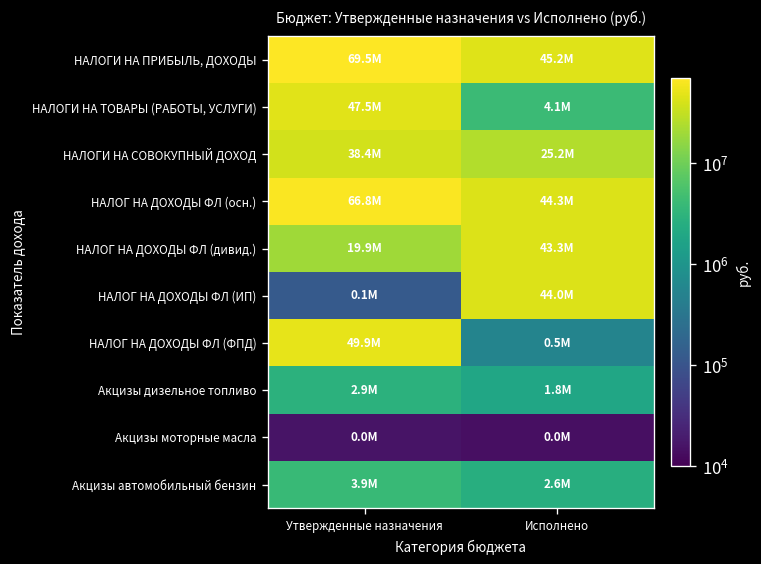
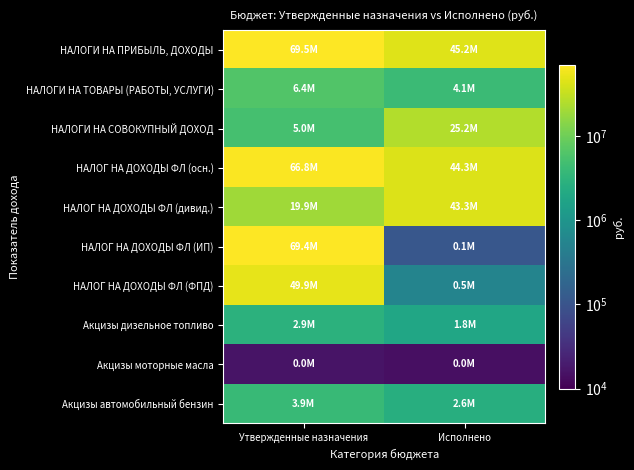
  {
    "НАЛОГИ НА ПРИБЫЛЬ, ДОХОДЫ": {
      "Утвержденные назначения": "69.5M",
      "Исполнено": "45.2M"
    },
    "НАЛОГИ НА ТОВАРЫ (РАБОТЫ, УСЛУГИ)": {
-     "Утвержденные назначения": "47.5M",
+     "Утвержденные назначения": "6.4M",
      "Исполнено": "4.1M"
    },
    "НАЛОГИ НА СОВОКУПНЫЙ ДОХОД": {
-     "Утвержденные назначения": "38.4M",
+     "Утвержденные назначения": "5.0M",
      "Исполнено": "25.2M"
    },
    "НАЛОГ НА ДОХОДЫ ФЛ (осн.)": {
      "Утвержденные назначения": "66.8M",
      "Исполнено": "44.3M"
    },
    "НАЛОГ НА ДОХОДЫ ФЛ (дивид.)": {
      "Утвержденные назначения": "19.9M",
      "Исполнено": "43.3M"
    },
    "НАЛОГ НА ДОХОДЫ ФЛ (ИП)": {
-     "Утвержденные назначения": "0.1M",
-     "Исполнено": "44.0M"
+     "Утвержденные назначения": "69.4M",
+     "Исполнено": "0.1M"
    },
    "НАЛОГ НА ДОХОДЫ ФЛ (ФПД)": {
      "Утвержденные назначения": "49.9M",
      "Исполнено": "0.5M"
    },
    "Акцизы дизельное топливо": {
      "Утвержденные назначения": "2.9M",
      "Исполнено": "1.8M"
    },
    "Акцизы моторные масла": {
      "Утвержденные назначения": "0.0M",
      "Исполнено": "0.0M"
    },
    "Акцизы автомобильный бензин": {
      "Утвержденные назначения": "3.9M",
      "Исполнено": "2.6M"
    }
  }
